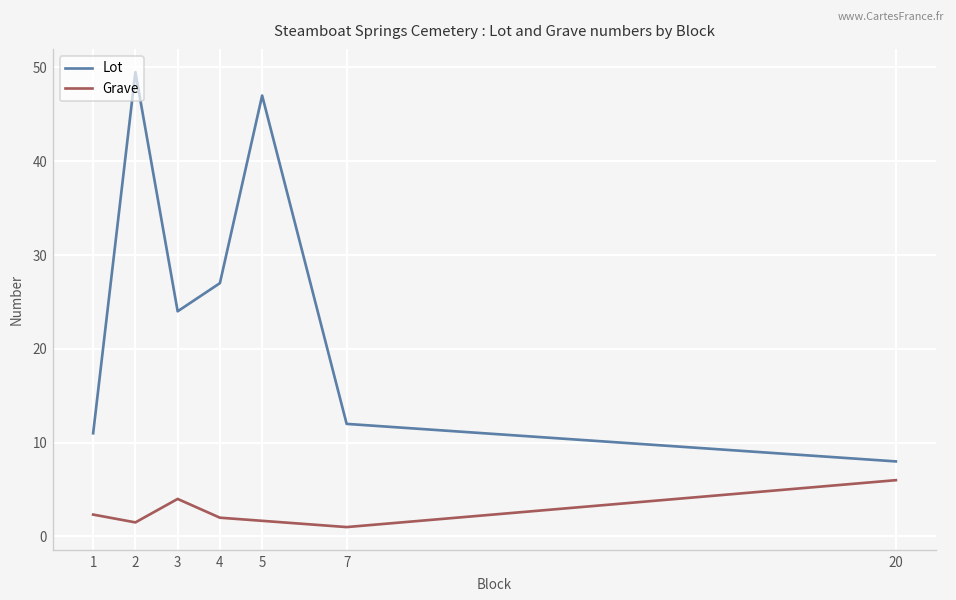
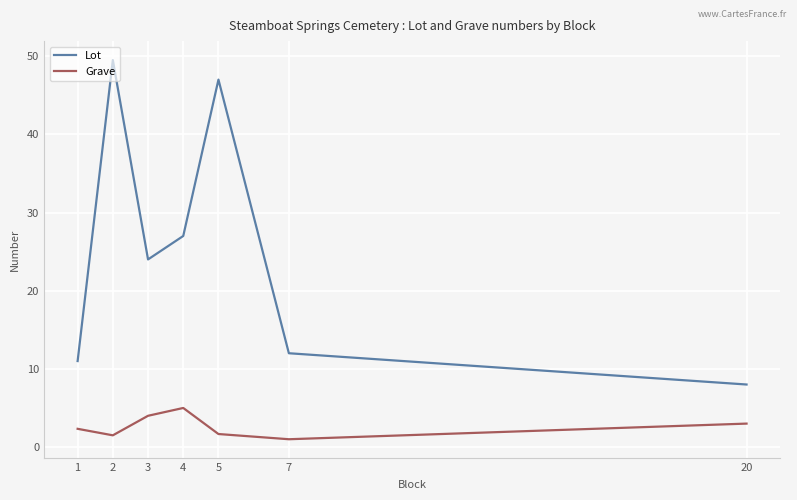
  {
    "Lot": {
      "1": 11,
      "3": 24,
      "4": 27,
      "5": 47,
      "7": 12,
      "20": 8
    },
    "Grave": {
      "1": 2,
      "2": 2,
      "3": 4,
-     "4": 2,
+     "4": 5,
      "5": 2,
      "7": 1,
-     "20": 6
+     "20": 3
    }
  }
